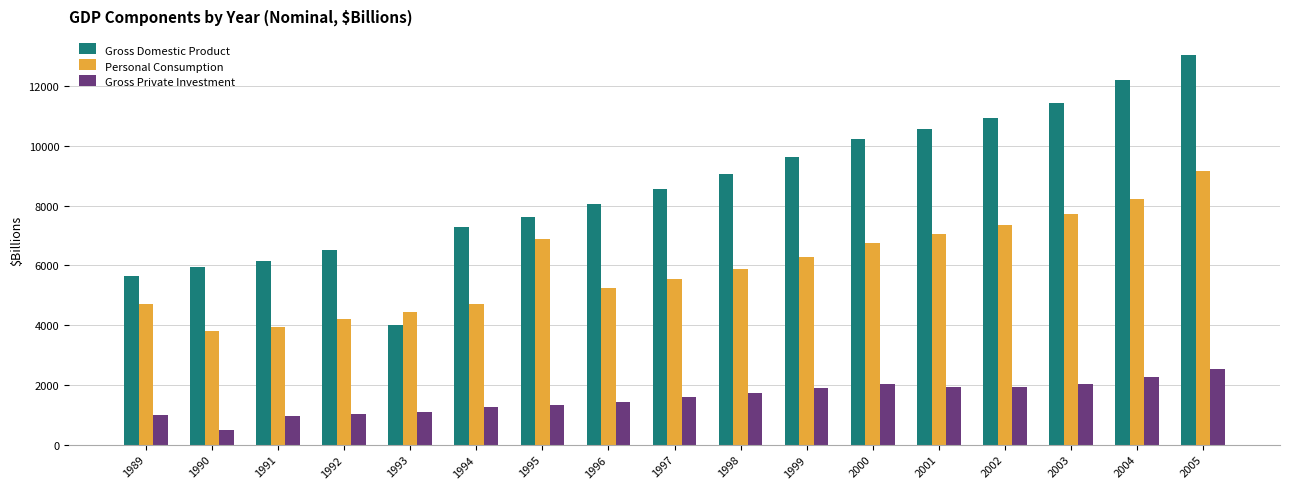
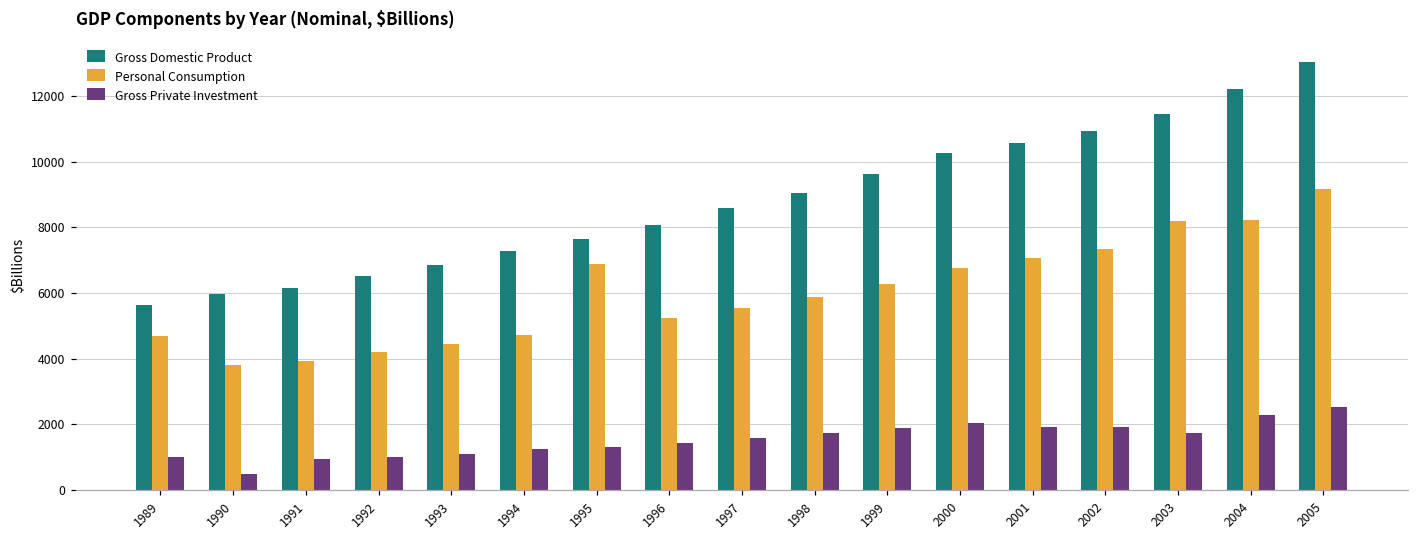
  {
    "Gross Domestic Product": {
      "1989": 5600,
      "1990": 6000,
      "1991": 6200,
      "1992": 6500,
-     "1993": 4000,
+     "1993": 6900,
      "1994": 7300,
      "1995": 7600,
      "1996": 8100,
      "1997": 8600,
      "1998": 9100,
      "1999": 9600,
      "2000": 10300,
      "2001": 10600,
      "2002": 10900,
      "2003": 11500,
      "2004": 12200,
      "2005": 13000
    },
    "Personal Consumption": {
      "1989": 4700,
      "1990": 3800,
      "1991": 3900,
      "1992": 4200,
      "1993": 4500,
      "1994": 4700,
      "1995": 6900,
      "1996": 5200,
      "1997": 5500,
      "1998": 5900,
      "1999": 6300,
      "2000": 6800,
      "2001": 7100,
      "2002": 7300,
-     "2003": 7700,
+     "2003": 8200,
      "2004": 8200,
      "2005": 9200
    },
    "Gross Private Investment": {
      "1989": 1000,
      "1990": 500,
      "1991": 900,
      "1992": 1000,
      "1993": 1100,
      "1994": 1300,
      "1995": 1300,
      "1996": 1400,
      "1997": 1600,
      "1998": 1700,
      "1999": 1900,
      "2000": 2000,
      "2001": 1900,
      "2002": 1900,
-     "2003": 2000,
+     "2003": 1700,
      "2004": 2300,
      "2005": 2500
    }
  }
